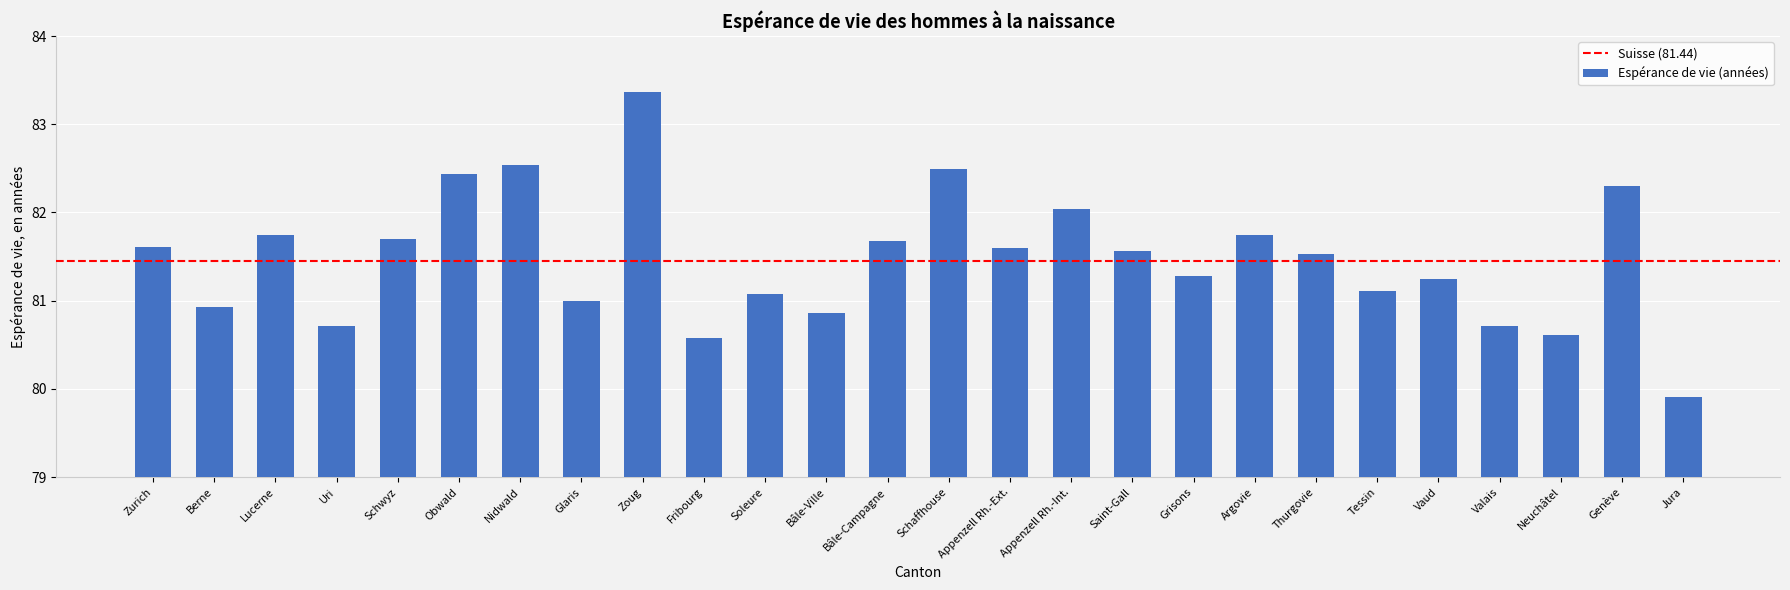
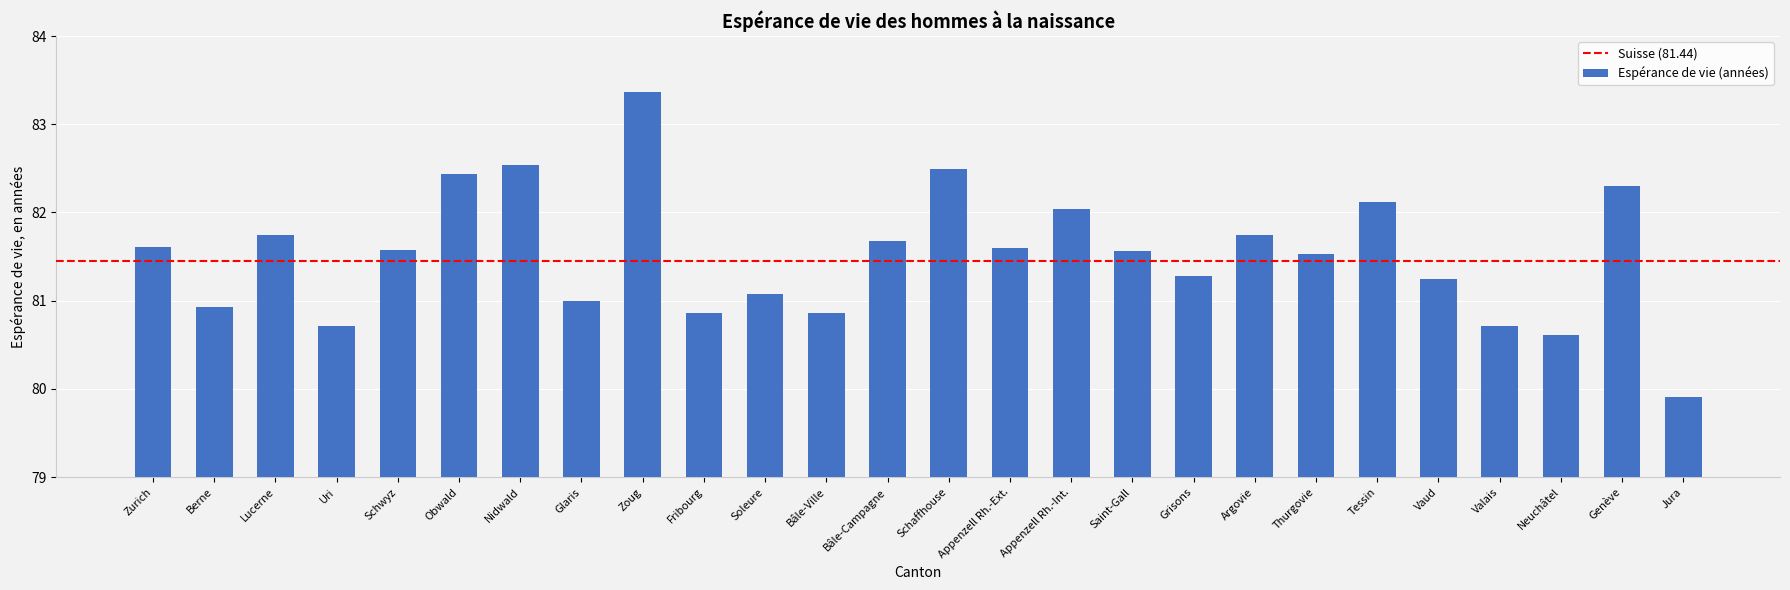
  {
    "Zurich": 81.6,
    "Berne": 80.9,
    "Lucerne": 81.7,
    "Uri": 80.7,
-   "Schwyz": 81.7,
+   "Schwyz": 81.6,
    "Obwald": 82.4,
    "Nidwald": 82.5,
    "Glaris": 81.0,
    "Zoug": 83.4,
-   "Fribourg": 80.6,
+   "Fribourg": 80.9,
    "Soleure": 81.1,
    "Bâle-Ville": 80.9,
    "Bâle-Campagne": 81.7,
    "Schaffhouse": 82.5,
    "Appenzell Rh.-Ext.": 81.6,
    "Appenzell Rh.-Int.": 82.0,
    "Saint-Gall": 81.6,
    "Grisons": 81.3,
    "Argovie": 81.7,
    "Thurgovie": 81.5,
-   "Tessin": 81.1,
+   "Tessin": 82.1,
    "Vaud": 81.2,
    "Valais": 80.7,
    "Neuchâtel": 80.6,
    "Genève": 82.3,
    "Jura": 79.9
  }
